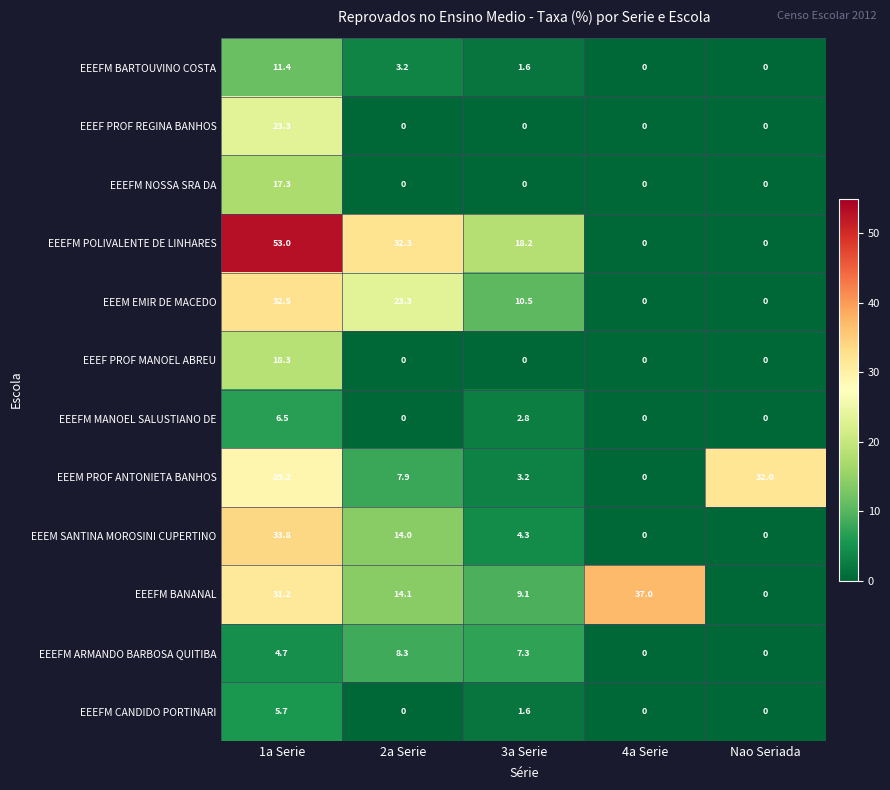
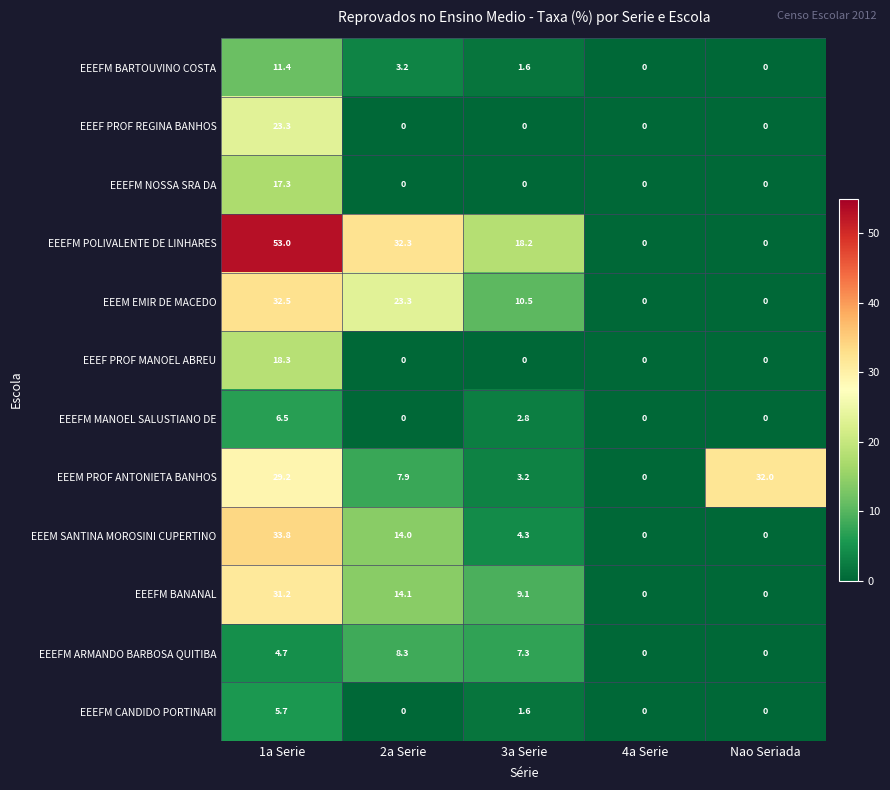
  {
    "EEEFM BARTOUVINO COSTA": {
      "1a Serie": 11.4,
      "2a Serie": 3.2,
      "3a Serie": 1.6,
      "4a Serie": 0,
      "Nao Seriada": 0
    },
    "EEEF PROF REGINA BANHOS": {
      "1a Serie": 23.3,
      "2a Serie": 0,
      "3a Serie": 0,
      "4a Serie": 0,
      "Nao Seriada": 0
    },
    "EEEFM NOSSA SRA DA": {
      "1a Serie": 17.3,
      "2a Serie": 0,
      "3a Serie": 0,
      "4a Serie": 0,
      "Nao Seriada": 0
    },
    "EEEFM POLIVALENTE DE LINHARES": {
      "1a Serie": 53.0,
      "2a Serie": 32.3,
      "3a Serie": 18.2,
      "4a Serie": 0,
      "Nao Seriada": 0
    },
    "EEEM EMIR DE MACEDO": {
      "1a Serie": 32.5,
      "2a Serie": 23.3,
      "3a Serie": 10.5,
      "4a Serie": 0,
      "Nao Seriada": 0
    },
    "EEEF PROF MANOEL ABREU": {
      "1a Serie": 18.3,
      "2a Serie": 0,
      "3a Serie": 0,
      "4a Serie": 0,
      "Nao Seriada": 0
    },
    "EEEFM MANOEL SALUSTIANO DE": {
      "1a Serie": 6.5,
      "2a Serie": 0,
      "3a Serie": 2.8,
      "4a Serie": 0,
      "Nao Seriada": 0
    },
    "EEEM PROF ANTONIETA BANHOS": {
      "1a Serie": 29.2,
      "2a Serie": 7.9,
      "3a Serie": 3.2,
      "4a Serie": 0,
      "Nao Seriada": 32.0
    },
    "EEEM SANTINA MOROSINI CUPERTINO": {
      "1a Serie": 33.8,
      "2a Serie": 14.0,
      "3a Serie": 4.3,
      "4a Serie": 0,
      "Nao Seriada": 0
    },
    "EEEFM BANANAL": {
      "1a Serie": 31.2,
      "2a Serie": 14.1,
      "3a Serie": 9.1,
-     "4a Serie": 37.0,
+     "4a Serie": 0,
      "Nao Seriada": 0
    },
    "EEEFM ARMANDO BARBOSA QUITIBA": {
      "1a Serie": 4.7,
      "2a Serie": 8.3,
      "3a Serie": 7.3,
      "4a Serie": 0,
      "Nao Seriada": 0
    },
    "EEEFM CANDIDO PORTINARI": {
      "1a Serie": 5.7,
      "2a Serie": 0,
      "3a Serie": 1.6,
      "4a Serie": 0,
      "Nao Seriada": 0
    }
  }
